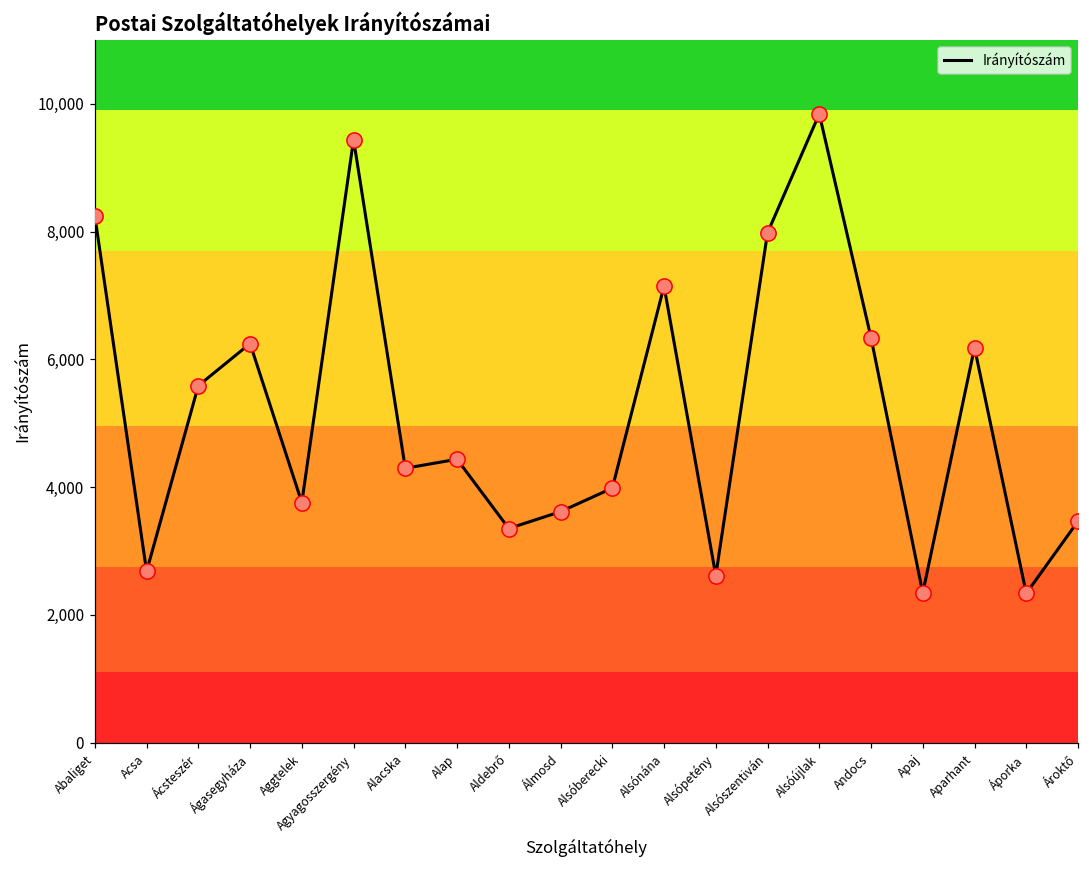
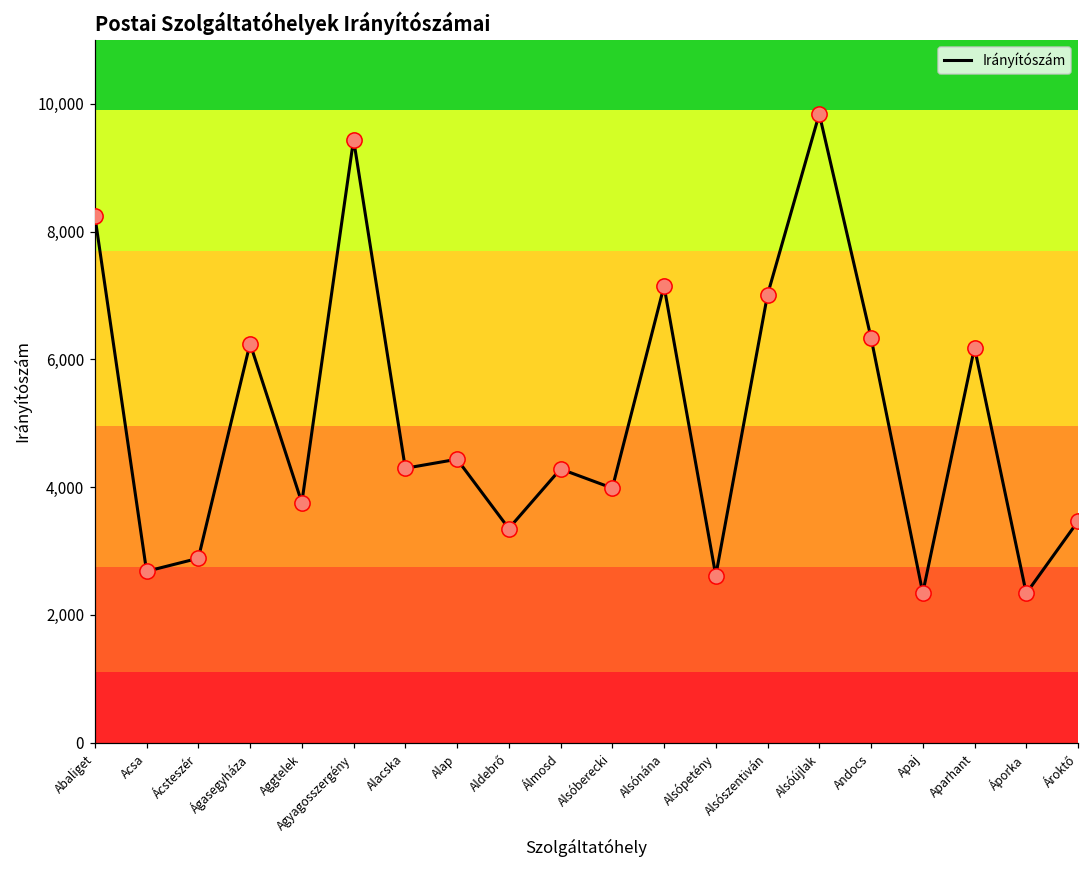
  {
    "Abaliget": "8,200",
    "Acsa": "2,700",
-   "Ácsteszér": "5,600",
+   "Ácsteszér": "2,900",
    "Ágasegyháza": "6,200",
    "Aggtelek": "3,800",
    "Agyagosszergény": "9,400",
    "Alacska": "4,300",
    "Alap": "4,400",
    "Aldebrő": "3,400",
-   "Álmosd": "3,600",
+   "Álmosd": "4,300",
    "Alsóberecki": "4,000",
    "Alsónána": "7,100",
    "Alsópetény": "2,600",
-   "Alsószentiván": "8,000",
+   "Alsószentiván": "7,000",
    "Alsóújlak": "9,800",
    "Andocs": "6,300",
    "Apaj": "2,300",
    "Aparhant": "6,200",
    "Áporka": "2,300",
    "Ároktő": "3,500"
  }
